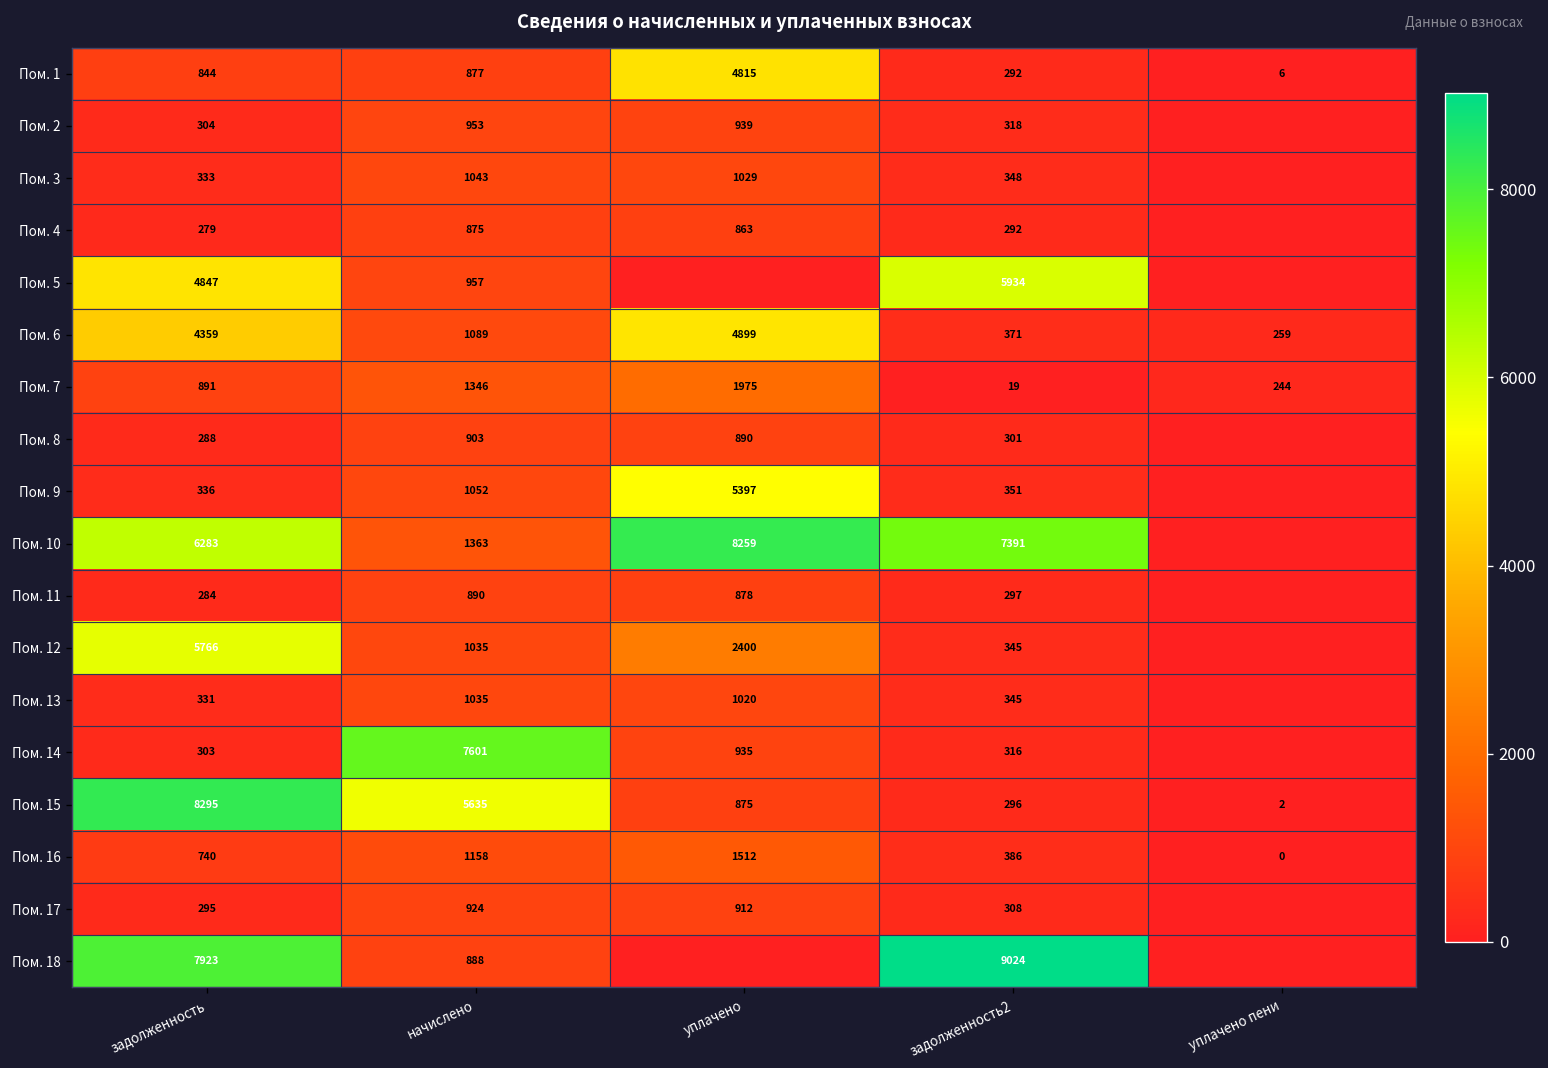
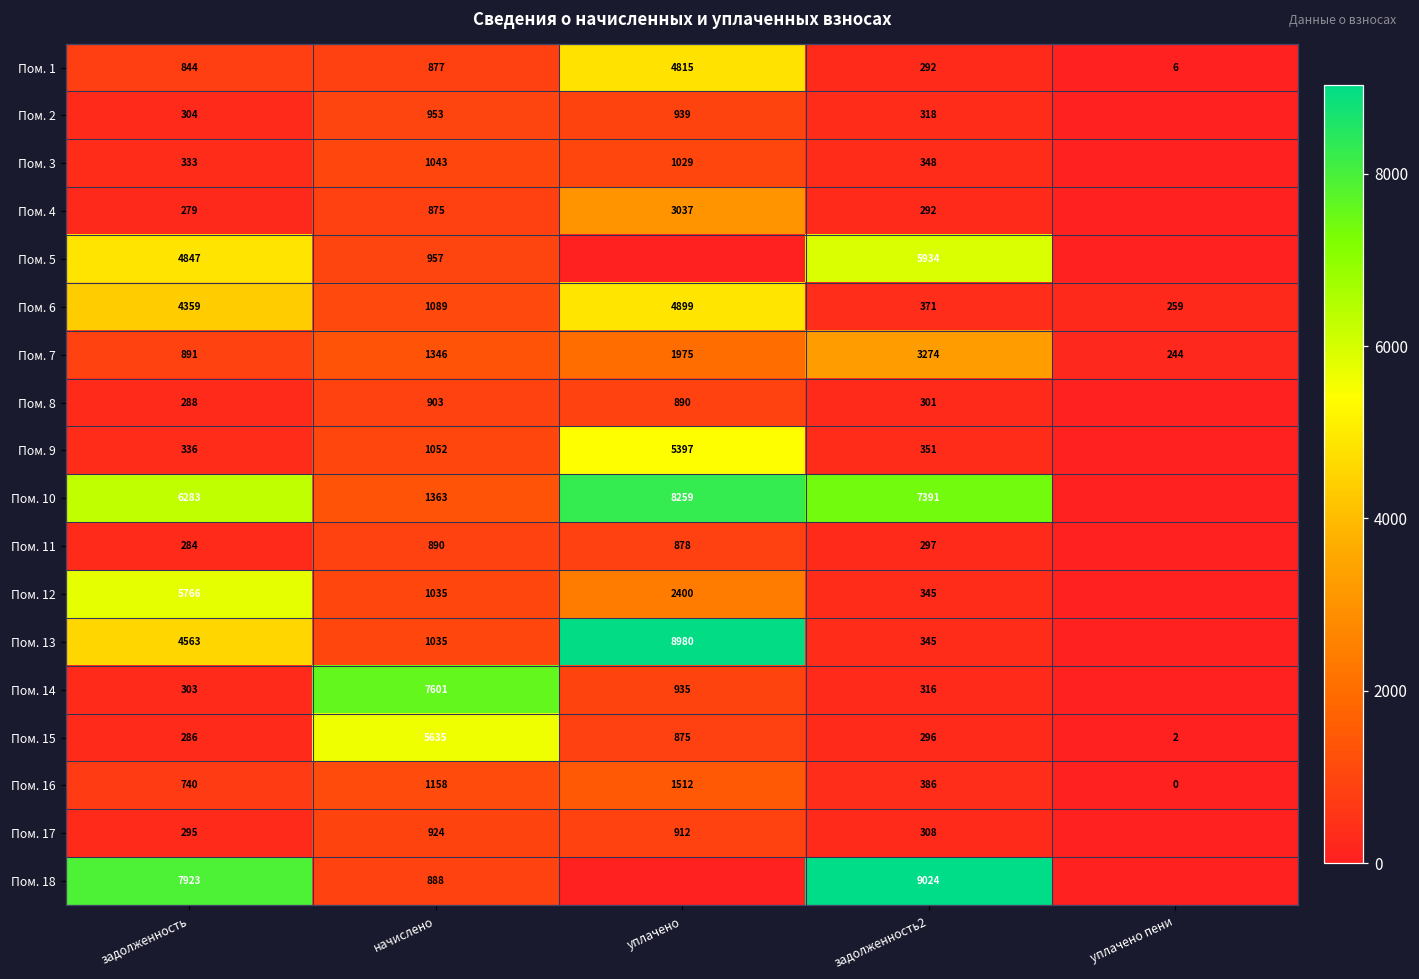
  {
    "Пом. 1": {
      "задолженность": 844,
      "начислено": 877,
      "уплачено": 4815,
      "задолженность2": 292,
      "уплачено пени": 6
    },
    "Пом. 2": {
      "задолженность": 304,
      "начислено": 953,
      "уплачено": 939,
      "задолженность2": 318
    },
    "Пом. 3": {
      "задолженность": 333,
      "начислено": 1043,
      "уплачено": 1029,
      "задолженность2": 348
    },
    "Пом. 4": {
      "задолженность": 279,
      "начислено": 875,
-     "уплачено": 863,
+     "уплачено": 3037,
      "задолженность2": 292
    },
    "Пом. 5": {
      "задолженность": 4847,
      "начислено": 957,
      "задолженность2": 5934
    },
    "Пом. 6": {
      "задолженность": 4359,
      "начислено": 1089,
      "уплачено": 4899,
      "задолженность2": 371,
      "уплачено пени": 259
    },
    "Пом. 7": {
      "задолженность": 891,
      "начислено": 1346,
      "уплачено": 1975,
-     "задолженность2": 19,
+     "задолженность2": 3274,
      "уплачено пени": 244
    },
    "Пом. 8": {
      "задолженность": 288,
      "начислено": 903,
      "уплачено": 890,
      "задолженность2": 301
    },
    "Пом. 9": {
      "задолженность": 336,
      "начислено": 1052,
      "уплачено": 5397,
      "задолженность2": 351
    },
    "Пом. 10": {
      "задолженность": 6283,
      "начислено": 1363,
      "уплачено": 8259,
      "задолженность2": 7391
    },
    "Пом. 11": {
      "задолженность": 284,
      "начислено": 890,
      "уплачено": 878,
      "задолженность2": 297
    },
    "Пом. 12": {
      "задолженность": 5766,
      "начислено": 1035,
      "уплачено": 2400,
      "задолженность2": 345
    },
    "Пом. 13": {
-     "задолженность": 331,
+     "задолженность": 4563,
      "начислено": 1035,
-     "уплачено": 1020,
+     "уплачено": 8980,
      "задолженность2": 345
    },
    "Пом. 14": {
      "задолженность": 303,
      "начислено": 7601,
      "уплачено": 935,
      "задолженность2": 316
    },
    "Пом. 15": {
-     "задолженность": 8295,
+     "задолженность": 286,
      "начислено": 5635,
      "уплачено": 875,
      "задолженность2": 296,
      "уплачено пени": 2
    },
    "Пом. 16": {
      "задолженность": 740,
      "начислено": 1158,
      "уплачено": 1512,
      "задолженность2": 386,
      "уплачено пени": 0
    },
    "Пом. 17": {
      "задолженность": 295,
      "начислено": 924,
      "уплачено": 912,
      "задолженность2": 308
    },
    "Пом. 18": {
      "задолженность": 7923,
      "начислено": 888,
      "задолженность2": 9024
    }
  }
